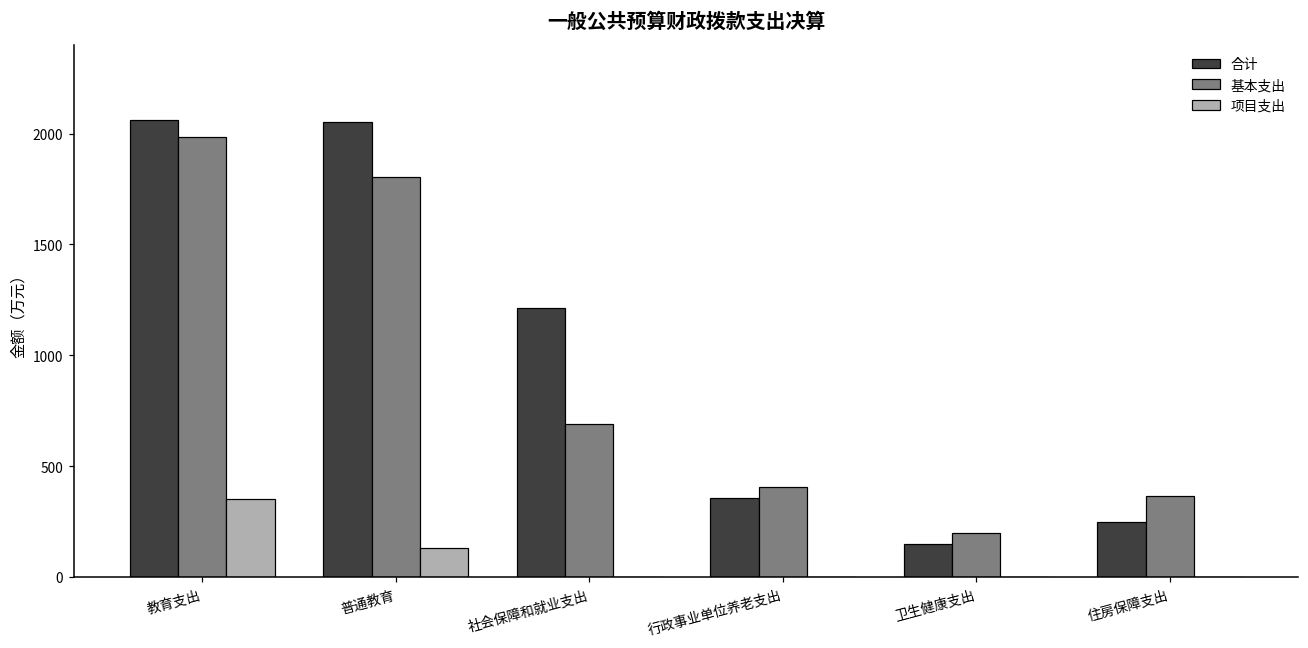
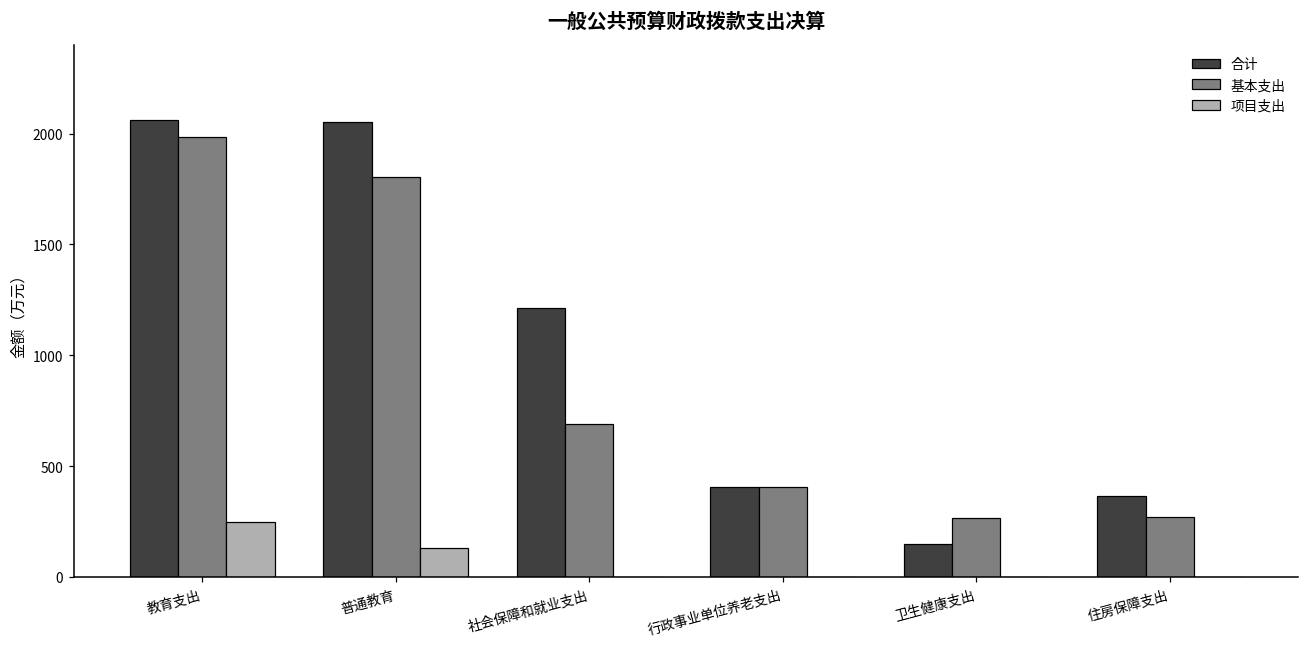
  {
    "合计": {
      "教育支出": 2060,
      "普通教育": 2050,
      "社会保障和就业支出": 1210,
-     "行政事业单位养老支出": 360,
+     "行政事业单位养老支出": 400,
      "卫生健康支出": 150,
-     "住房保障支出": 250
+     "住房保障支出": 360
    },
    "基本支出": {
      "教育支出": 1990,
      "普通教育": 1800,
      "社会保障和就业支出": 690,
      "行政事业单位养老支出": 400,
-     "卫生健康支出": 200,
-     "住房保障支出": 360
+     "卫生健康支出": 260,
+     "住房保障支出": 270
    },
    "项目支出": {
-     "教育支出": 350,
+     "教育支出": 250,
      "普通教育": 130,
      "社会保障和就业支出": 0,
      "行政事业单位养老支出": 0,
      "卫生健康支出": 0,
      "住房保障支出": 0
    }
  }
